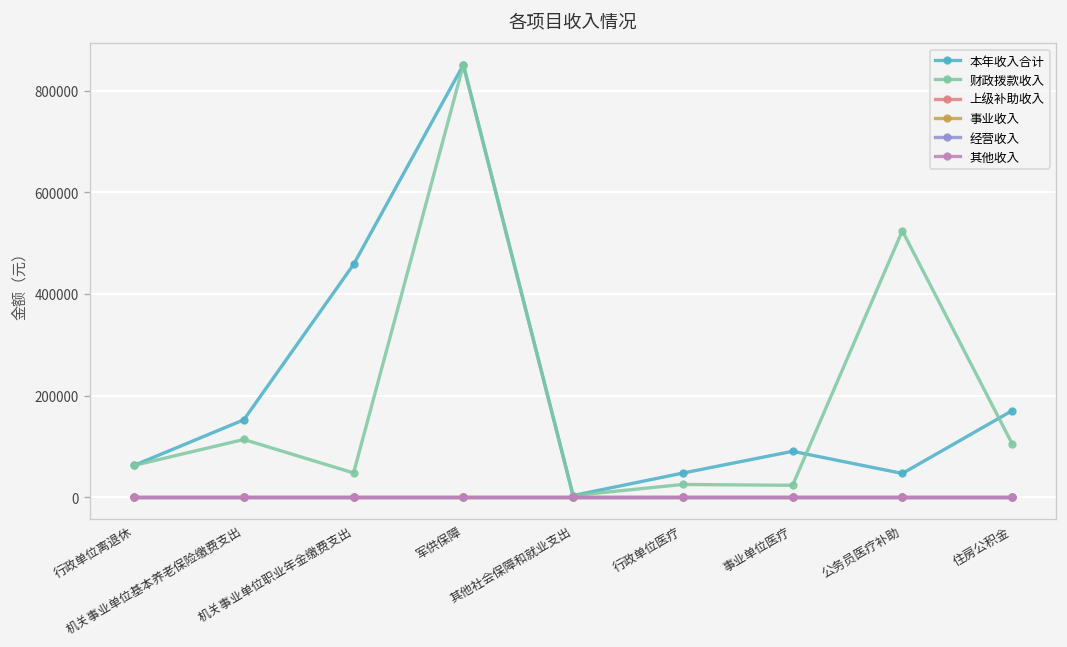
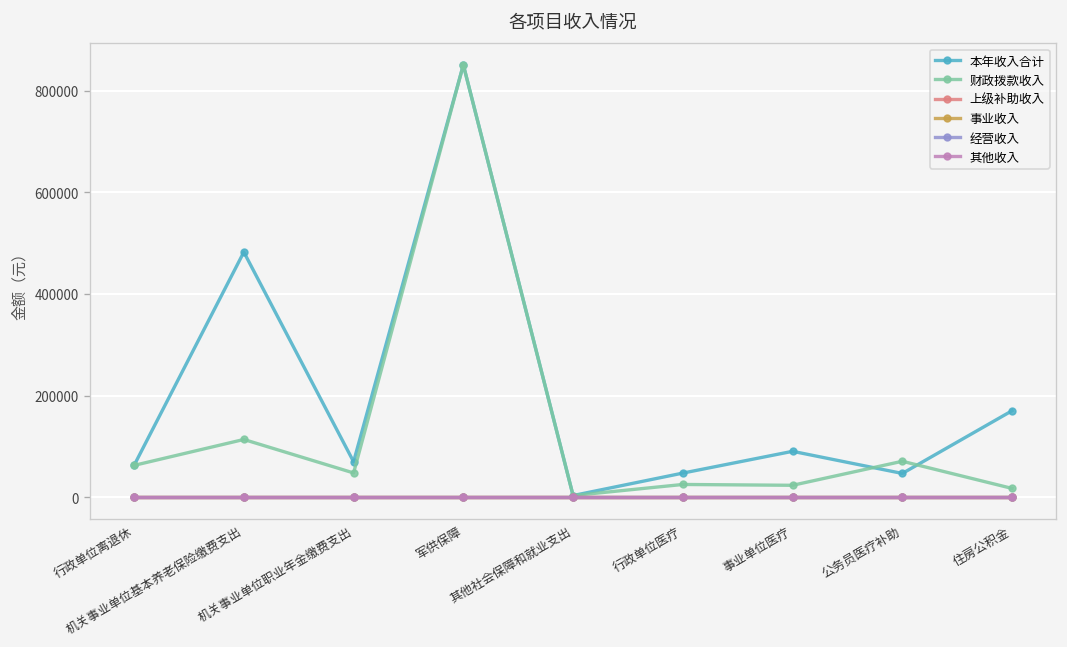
  {
    "本年收入合计": {
-     "机关事业单位基本养老保险缴费支出": 150000,
-     "机关事业单位职业年金缴费支出": 460000,
+     "机关事业单位基本养老保险缴费支出": 480000,
+     "机关事业单位职业年金缴费支出": 70000,
      "行政单位医疗": 50000,
      "事业单位医疗": 90000,
      "公务员医疗补助": 50000,
      "住房公积金": 170000
    },
    "财政拨款收入": {
      "机关事业单位基本养老保险缴费支出": 110000,
      "机关事业单位职业年金缴费支出": 50000,
      "行政单位医疗": 30000,
      "事业单位医疗": 20000,
-     "公务员医疗补助": 520000,
-     "住房公积金": 110000
+     "公务员医疗补助": 70000,
+     "住房公积金": 20000
    },
    "其他收入": {
      "行政单位离退休": 0,
      "机关事业单位基本养老保险缴费支出": 0,
      "机关事业单位职业年金缴费支出": 0,
      "军供保障": 0,
      "行政单位医疗": 0,
      "事业单位医疗": 0,
      "公务员医疗补助": 0,
      "住房公积金": 0
    }
  }
